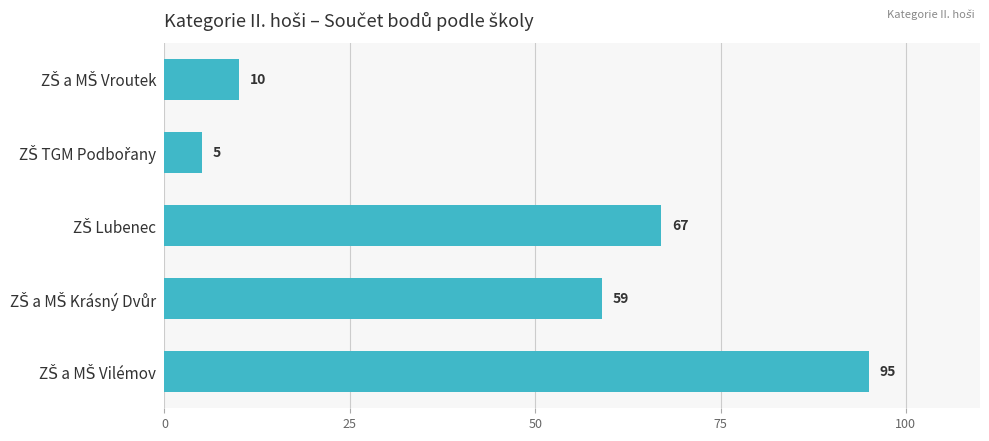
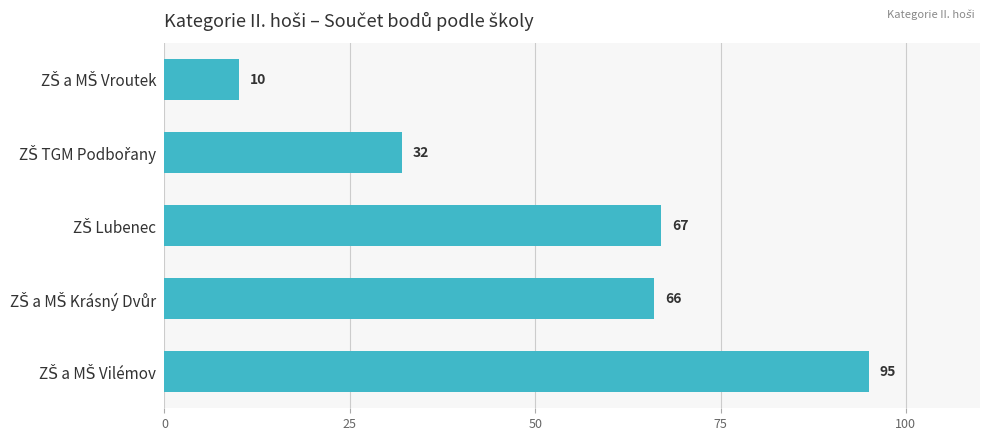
  {
    "ZŠ a MŠ Vroutek": 10,
-   "ZŠ TGM Podbořany": 5,
+   "ZŠ TGM Podbořany": 32,
    "ZŠ Lubenec": 67,
-   "ZŠ a MŠ Krásný Dvůr": 59,
+   "ZŠ a MŠ Krásný Dvůr": 66,
    "ZŠ a MŠ Vilémov": 95
  }
